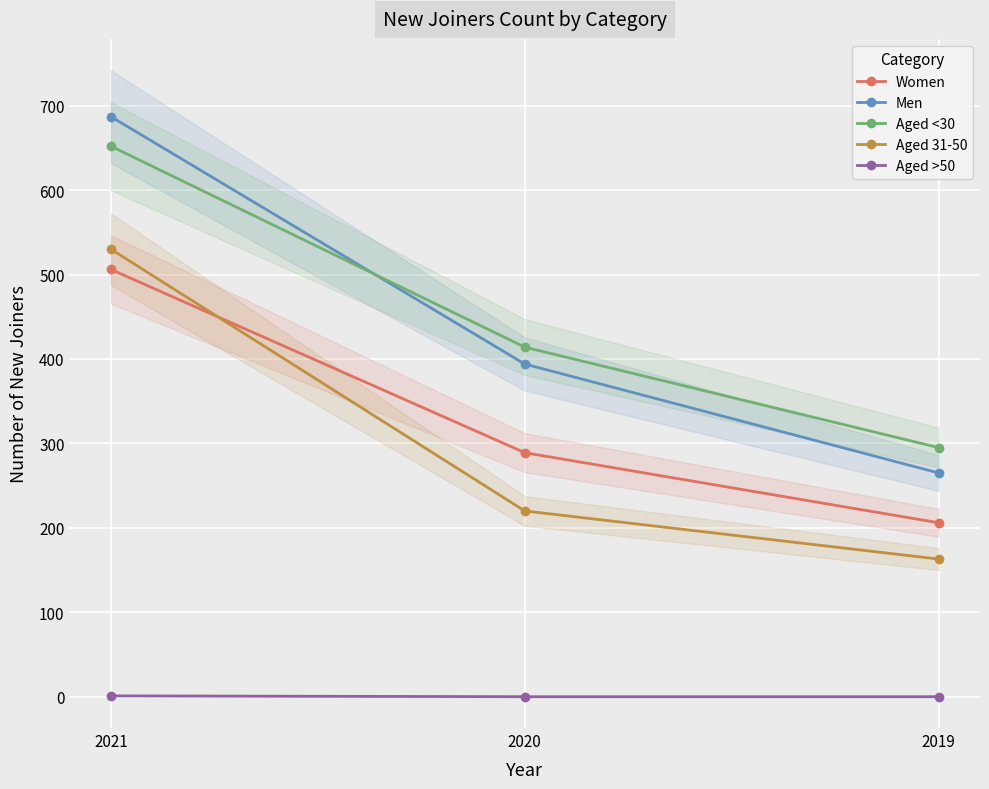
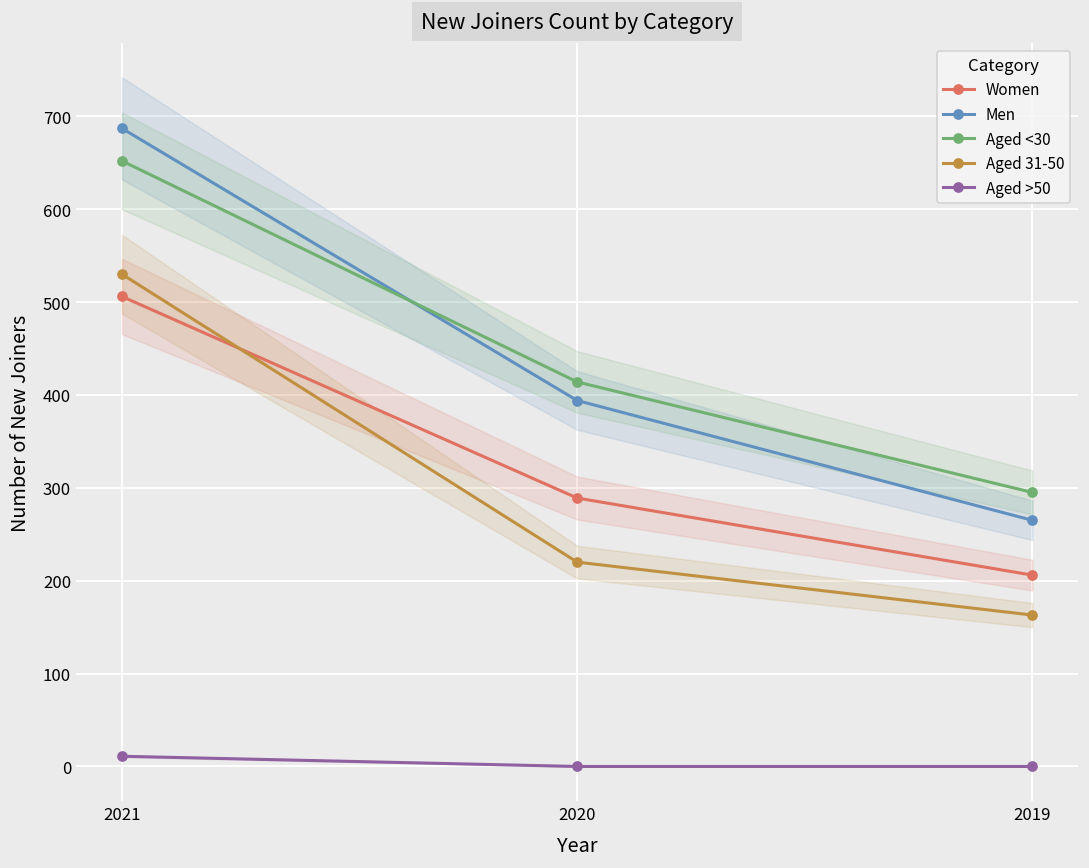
  {
    "Aged >50": {
-     "2021": 0,
+     "2021": 10,
      "2020": 0,
      "2019": 0
    }
  }
